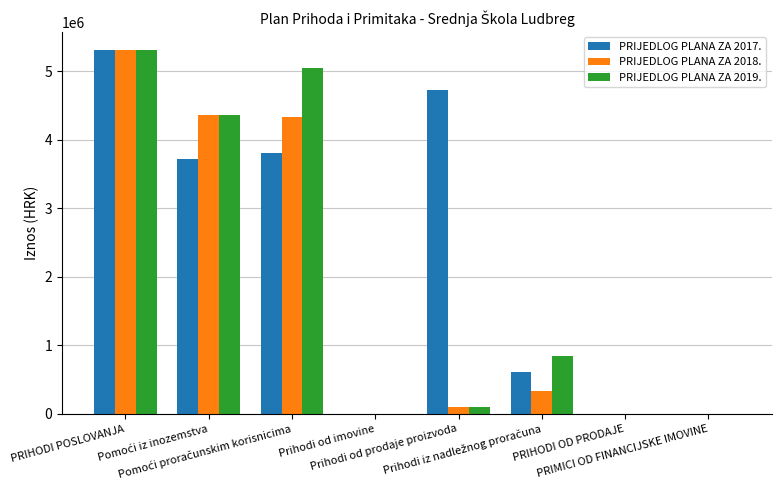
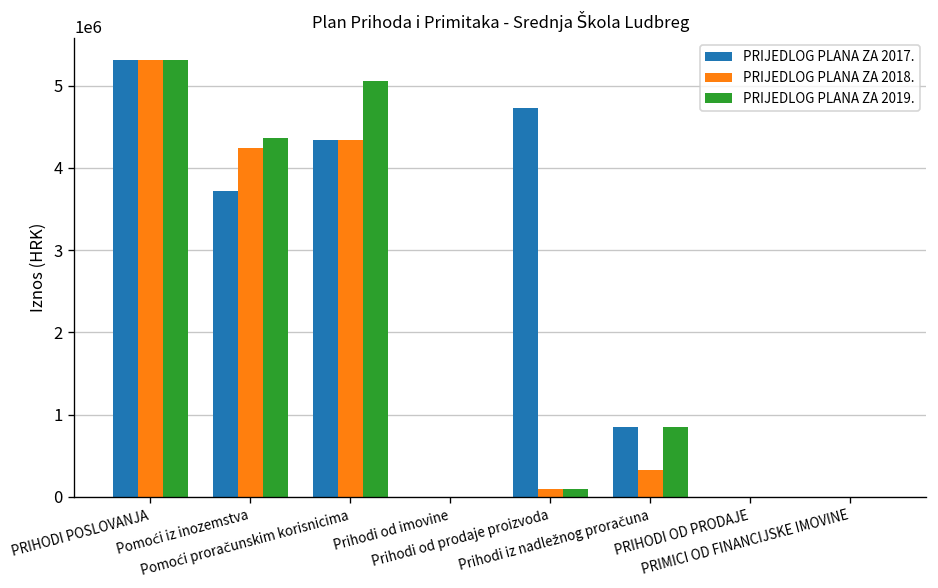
  {
    "PRIJEDLOG PLANA ZA 2017.": {
      "PRIHODI POSLOVANJA": 5300000,
      "Pomoći iz inozemstva": 3700000,
-     "Pomoći proračunskim korisnicima": 3800000,
+     "Pomoći proračunskim korisnicima": 4300000,
      "Prihodi od imovine": 0,
      "Prihodi od prodaje proizvoda": 4700000,
-     "Prihodi iz nadležnog proračuna": 600000,
+     "Prihodi iz nadležnog proračuna": 900000,
      "PRIHODI OD PRODAJE": 0,
      "PRIMICI OD FINANCIJSKE IMOVINE": 0
    },
    "PRIJEDLOG PLANA ZA 2018.": {
      "PRIHODI POSLOVANJA": 5300000,
-     "Pomoći iz inozemstva": 4400000,
+     "Pomoći iz inozemstva": 4200000,
      "Pomoći proračunskim korisnicima": 4300000,
      "Prihodi od imovine": 0,
      "Prihodi od prodaje proizvoda": 100000,
      "Prihodi iz nadležnog proračuna": 300000,
      "PRIHODI OD PRODAJE": 0,
      "PRIMICI OD FINANCIJSKE IMOVINE": 0
    },
    "PRIJEDLOG PLANA ZA 2019.": {
      "PRIHODI POSLOVANJA": 5300000,
      "Pomoći iz inozemstva": 4400000,
      "Pomoći proračunskim korisnicima": 5100000,
      "Prihodi od imovine": 0,
      "Prihodi od prodaje proizvoda": 100000,
      "Prihodi iz nadležnog proračuna": 900000,
      "PRIHODI OD PRODAJE": 0,
      "PRIMICI OD FINANCIJSKE IMOVINE": 0
    }
  }
